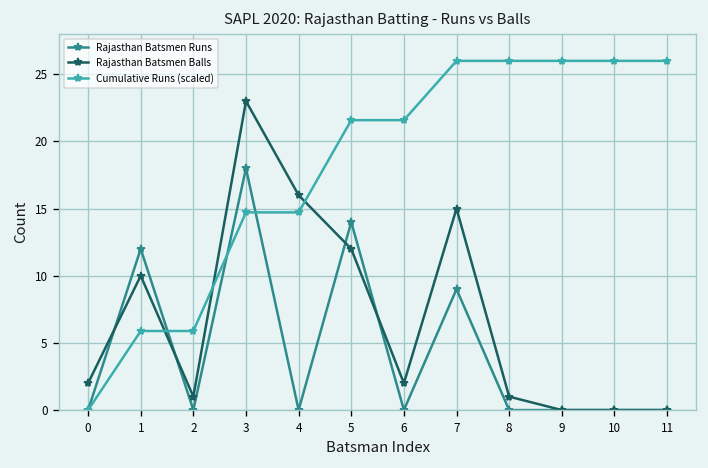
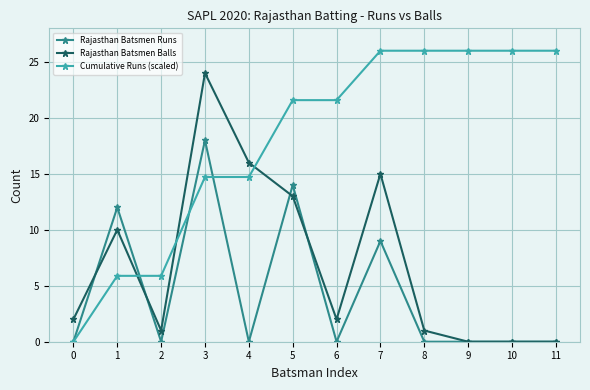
  {
    "Rajasthan Batsmen Balls": {
      "0": 2,
      "1": 10,
      "2": 1,
-     "3": 23,
+     "3": 24,
      "4": 16,
-     "5": 12,
+     "5": 13,
      "6": 2,
      "7": 15,
      "8": 1
    }
  }
